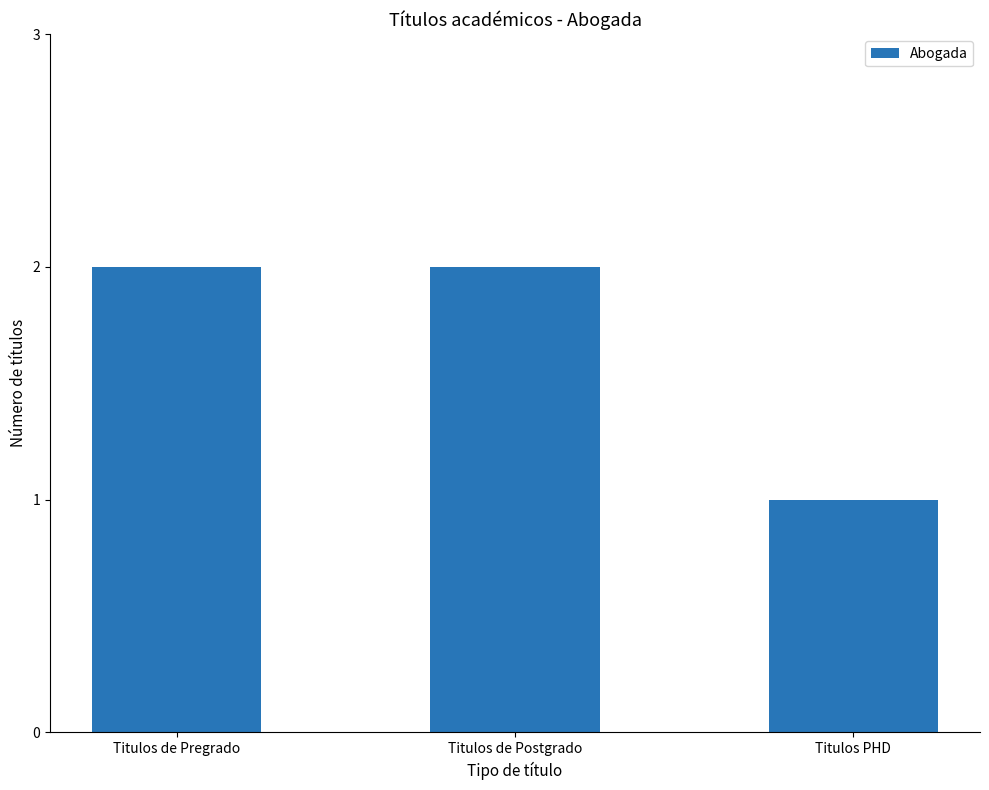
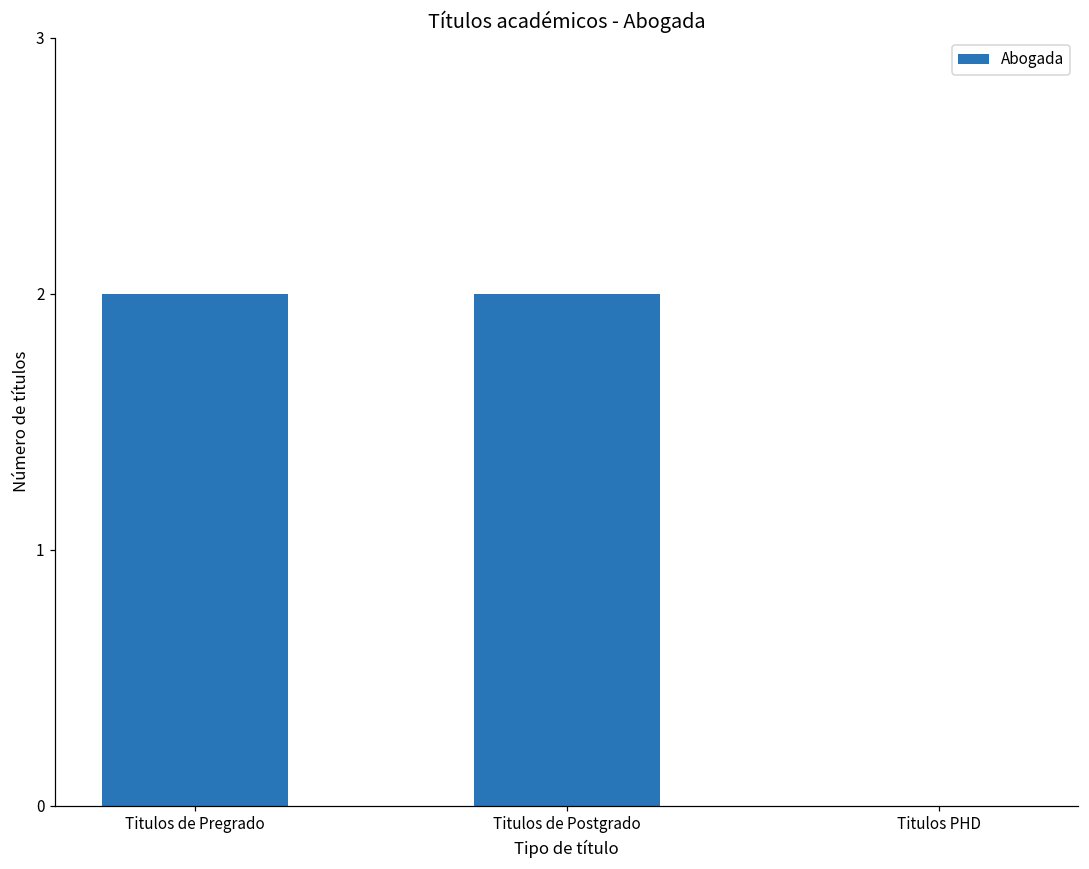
  {
    "Titulos de Pregrado": 2,
    "Titulos de Postgrado": 2,
-   "Titulos PHD": 1
+   "Titulos PHD": 0
  }
